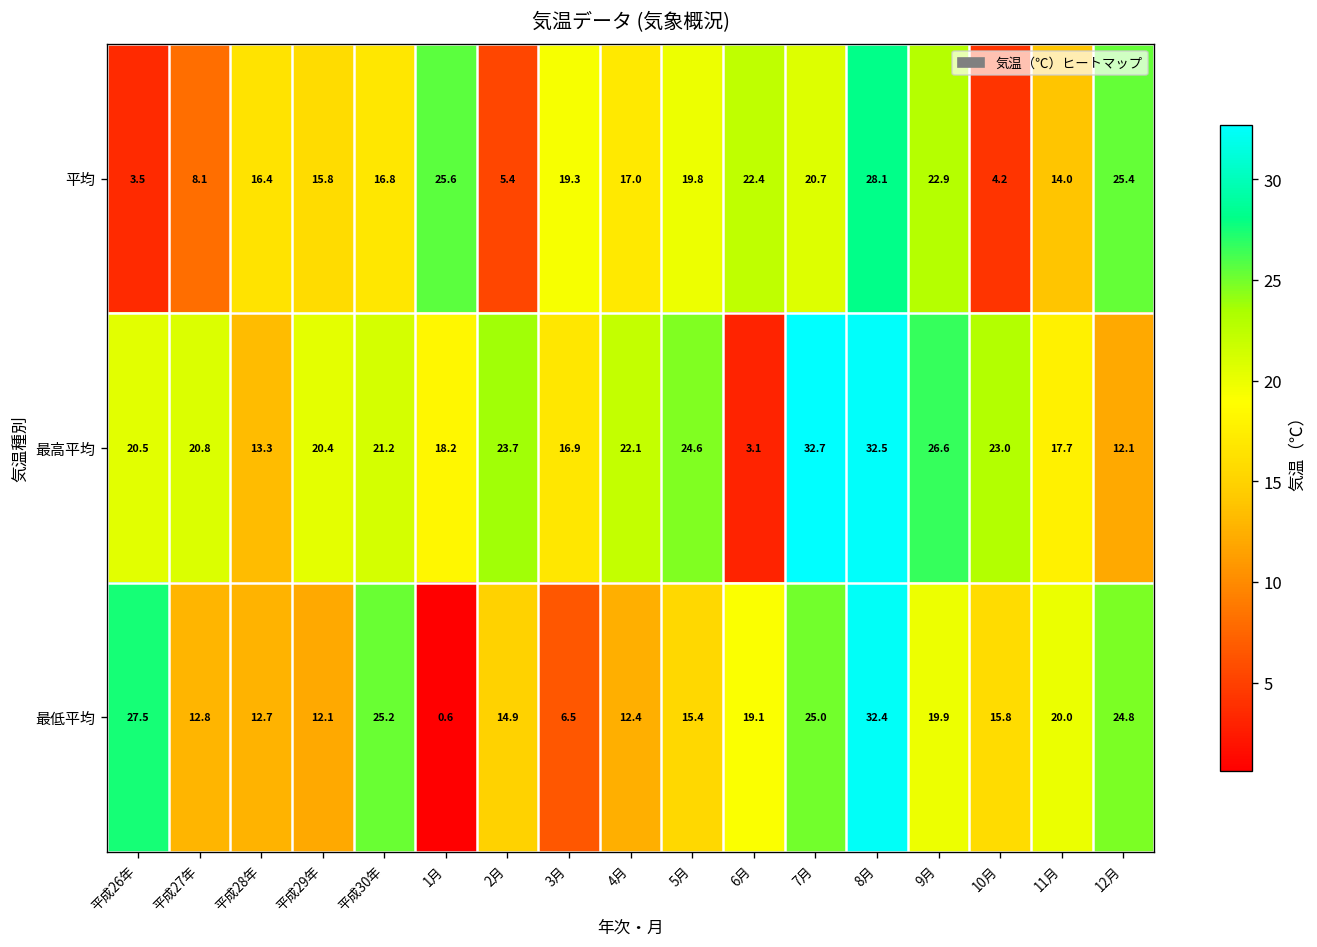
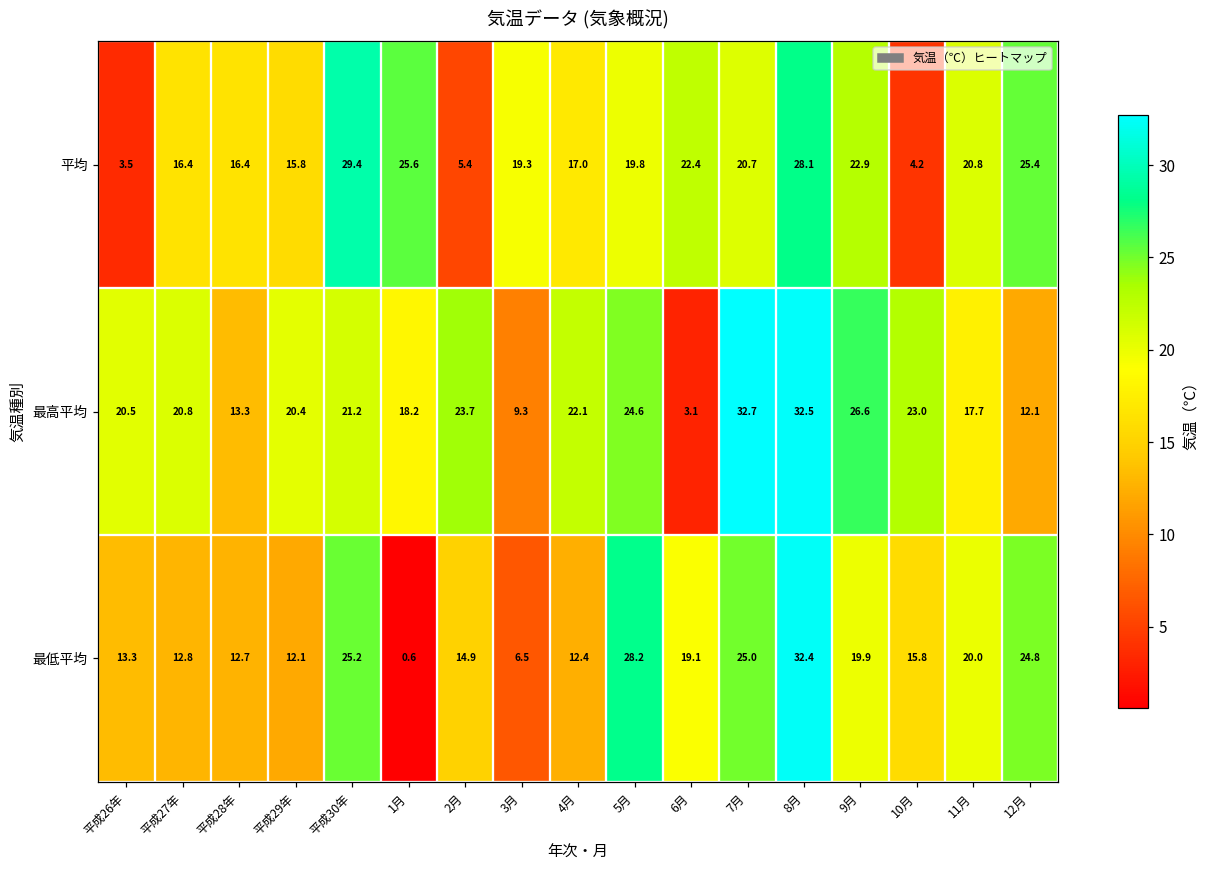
  {
    "平均": {
      "平成26年": 3.5,
-     "平成27年": 8.1,
+     "平成27年": 16.4,
      "平成28年": 16.4,
      "平成29年": 15.8,
-     "平成30年": 16.8,
+     "平成30年": 29.4,
      "1月": 25.6,
      "2月": 5.4,
      "3月": 19.3,
      "4月": 17.0,
      "5月": 19.8,
      "6月": 22.4,
      "7月": 20.7,
      "8月": 28.1,
      "9月": 22.9,
      "10月": 4.2,
-     "11月": 14.0,
+     "11月": 20.8,
      "12月": 25.4
    },
    "最高平均": {
      "平成26年": 20.5,
      "平成27年": 20.8,
      "平成28年": 13.3,
      "平成29年": 20.4,
      "平成30年": 21.2,
      "1月": 18.2,
      "2月": 23.7,
-     "3月": 16.9,
+     "3月": 9.3,
      "4月": 22.1,
      "5月": 24.6,
      "6月": 3.1,
      "7月": 32.7,
      "8月": 32.5,
      "9月": 26.6,
      "10月": 23.0,
      "11月": 17.7,
      "12月": 12.1
    },
    "最低平均": {
-     "平成26年": 27.5,
+     "平成26年": 13.3,
      "平成27年": 12.8,
      "平成28年": 12.7,
      "平成29年": 12.1,
      "平成30年": 25.2,
      "1月": 0.6,
      "2月": 14.9,
      "3月": 6.5,
      "4月": 12.4,
-     "5月": 15.4,
+     "5月": 28.2,
      "6月": 19.1,
      "7月": 25.0,
      "8月": 32.4,
      "9月": 19.9,
      "10月": 15.8,
      "11月": 20.0,
      "12月": 24.8
    }
  }
